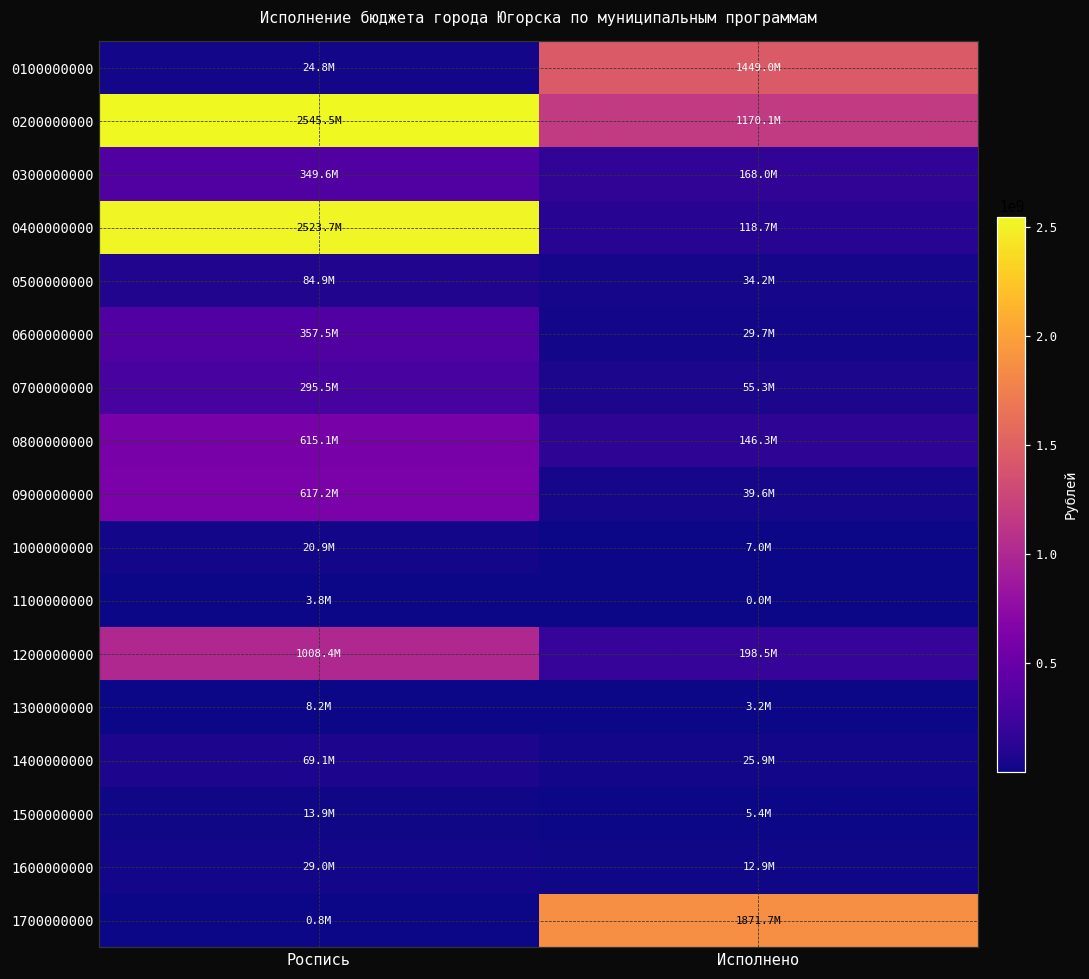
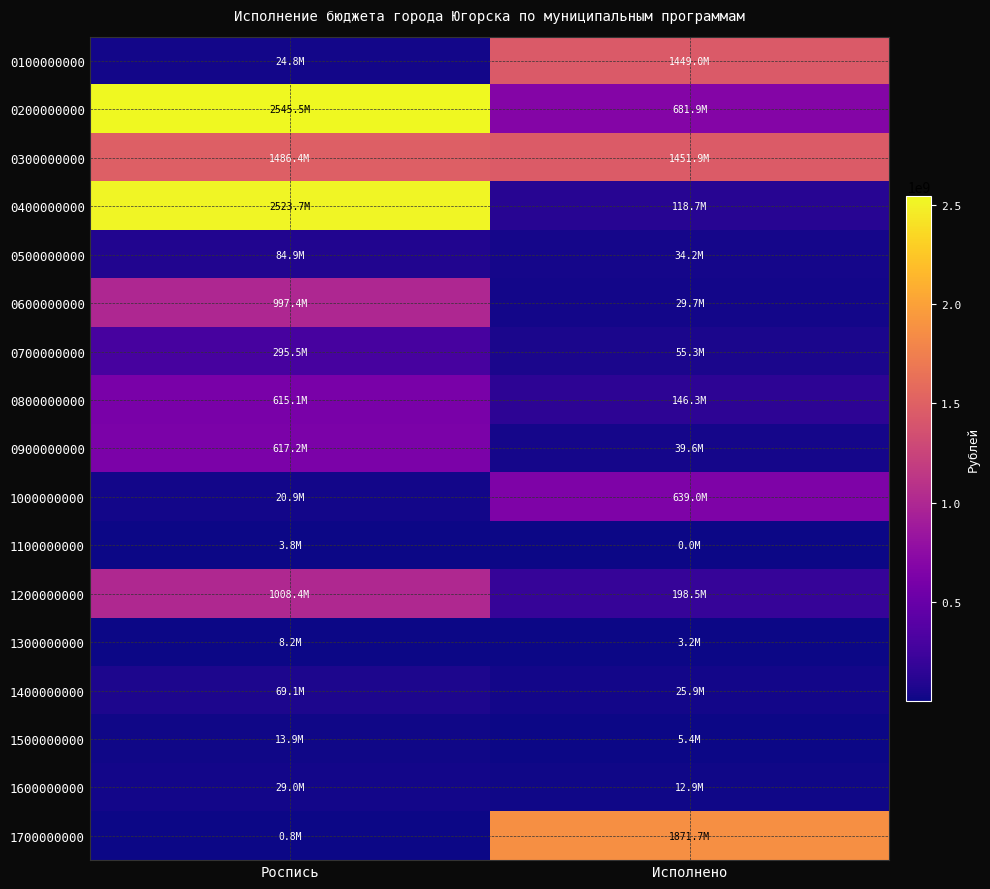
  {
    "0100000000": {
      "Роспись": "24.8M",
      "Исполнено": "1449.0M"
    },
    "0200000000": {
      "Роспись": "2545.5M",
-     "Исполнено": "1170.1M"
+     "Исполнено": "681.9M"
    },
    "0300000000": {
-     "Роспись": "349.6M",
-     "Исполнено": "168.0M"
+     "Роспись": "1486.4M",
+     "Исполнено": "1451.9M"
    },
    "0400000000": {
      "Роспись": "2523.7M",
      "Исполнено": "118.7M"
    },
    "0500000000": {
      "Роспись": "84.9M",
      "Исполнено": "34.2M"
    },
    "0600000000": {
-     "Роспись": "357.5M",
+     "Роспись": "997.4M",
      "Исполнено": "29.7M"
    },
    "0700000000": {
      "Роспись": "295.5M",
      "Исполнено": "55.3M"
    },
    "0800000000": {
      "Роспись": "615.1M",
      "Исполнено": "146.3M"
    },
    "0900000000": {
      "Роспись": "617.2M",
      "Исполнено": "39.6M"
    },
    "1000000000": {
      "Роспись": "20.9M",
-     "Исполнено": "7.0M"
+     "Исполнено": "639.0M"
    },
    "1100000000": {
      "Роспись": "3.8M",
      "Исполнено": "0.0M"
    },
    "1200000000": {
      "Роспись": "1008.4M",
      "Исполнено": "198.5M"
    },
    "1300000000": {
      "Роспись": "8.2M",
      "Исполнено": "3.2M"
    },
    "1400000000": {
      "Роспись": "69.1M",
      "Исполнено": "25.9M"
    },
    "1500000000": {
      "Роспись": "13.9M",
      "Исполнено": "5.4M"
    },
    "1600000000": {
      "Роспись": "29.0M",
      "Исполнено": "12.9M"
    },
    "1700000000": {
      "Роспись": "0.8M",
      "Исполнено": "1871.7M"
    }
  }
